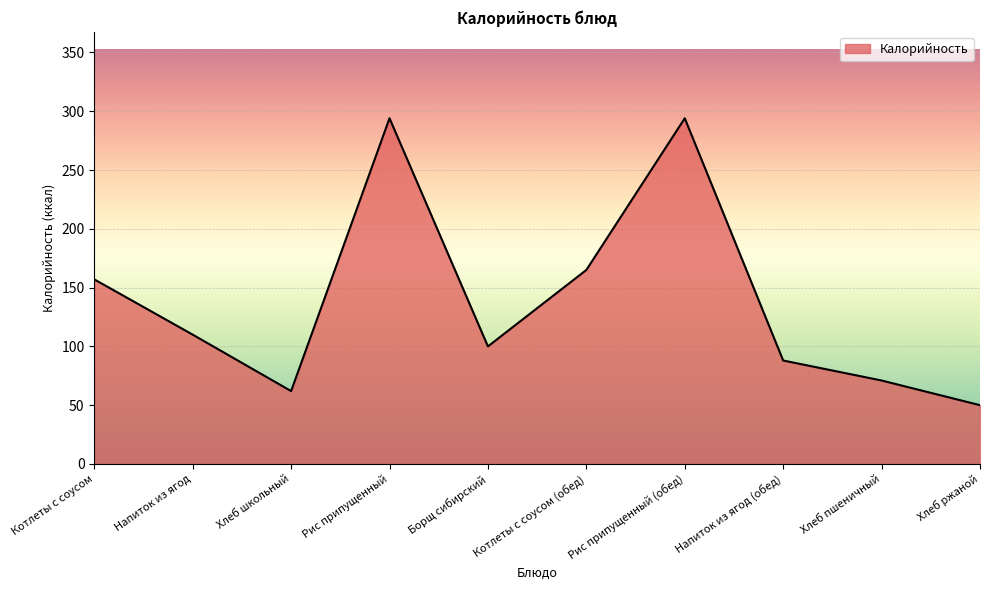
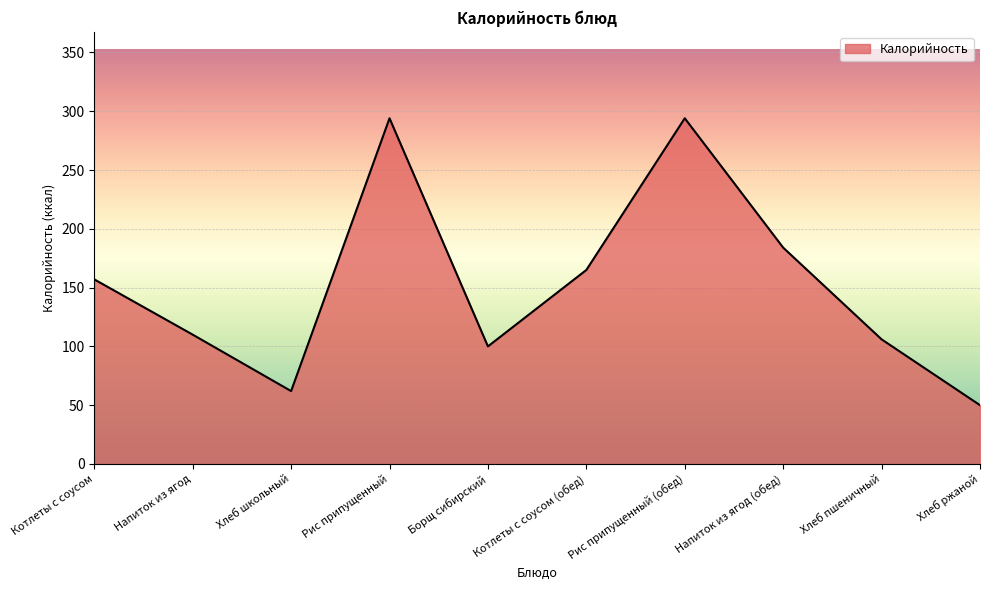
  {
    "Котлеты с соусом": 157,
    "Напиток из ягод": 110,
    "Хлеб школьный": 62,
    "Рис припущенный": 294,
    "Борщ сибирский": 100,
    "Котлеты с соусом (обед)": 165,
    "Рис припущенный (обед)": 294,
-   "Напиток из ягод (обед)": 88,
-   "Хлеб пшеничный": 71,
+   "Напиток из ягод (обед)": 184,
+   "Хлеб пшеничный": 106,
    "Хлеб ржаной": 50
  }
